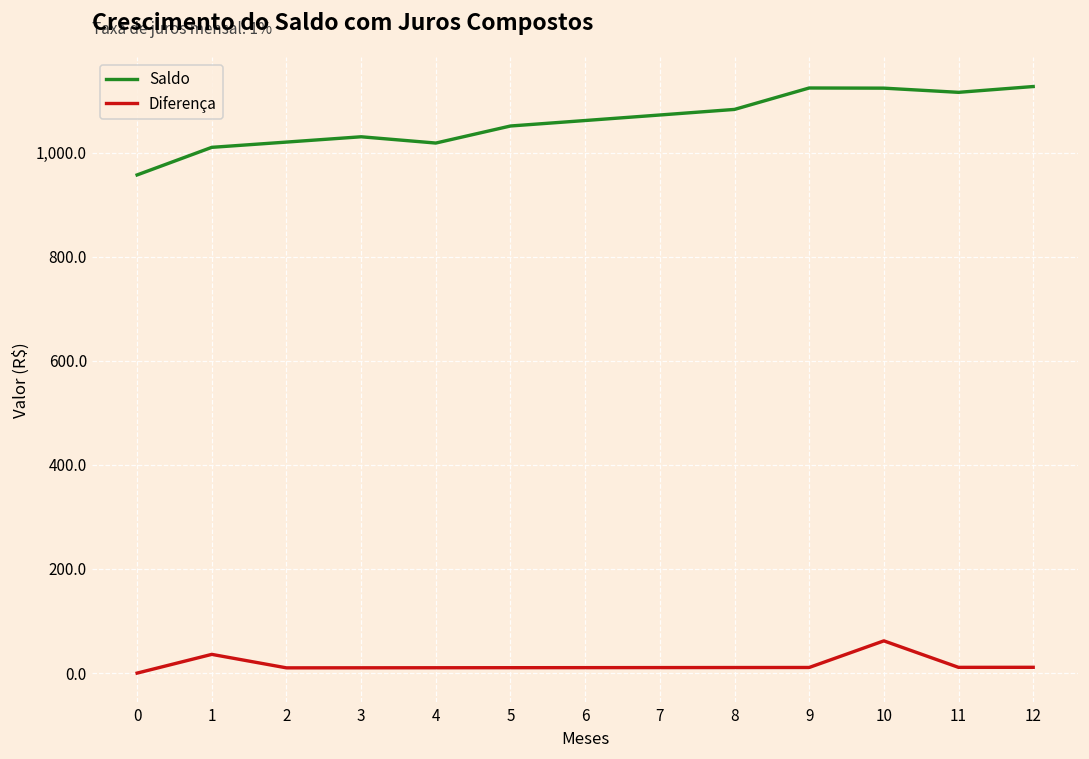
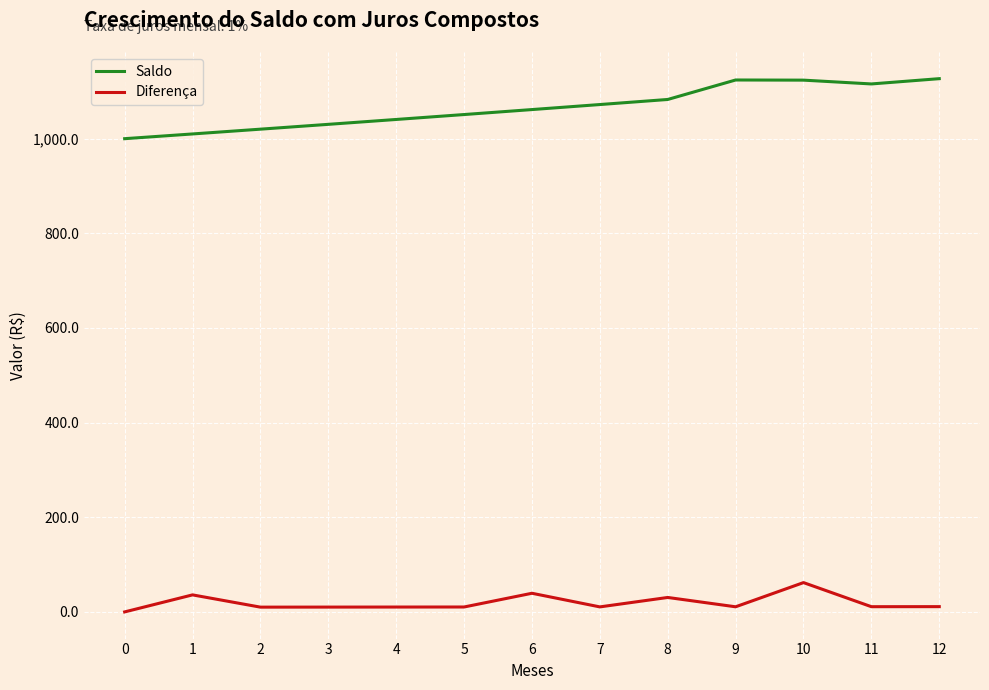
  {
    "Saldo": {
-     "0": "960",
+     "0": "1,000",
      "1": "1,010",
      "2": "1,020",
      "3": "1,030",
-     "4": "1,020",
+     "4": "1,040",
      "5": "1,050",
      "6": "1,060",
      "7": "1,070",
      "8": "1,080",
      "9": "1,120",
      "10": "1,120",
      "11": "1,120",
      "12": "1,130"
    },
    "Diferença": {
      "0": "0",
      "1": "40",
      "2": "10",
      "3": "10",
      "4": "10",
      "5": "10",
-     "6": "10",
+     "6": "40",
      "7": "10",
-     "8": "10",
+     "8": "30",
      "9": "10",
      "10": "60",
      "11": "10",
      "12": "10"
    }
  }
